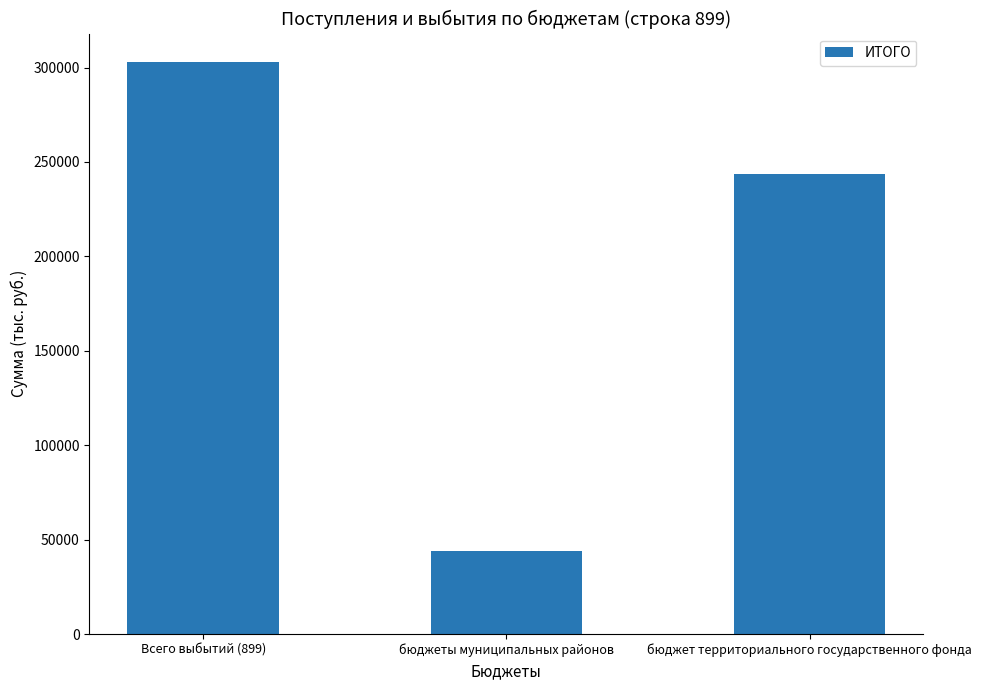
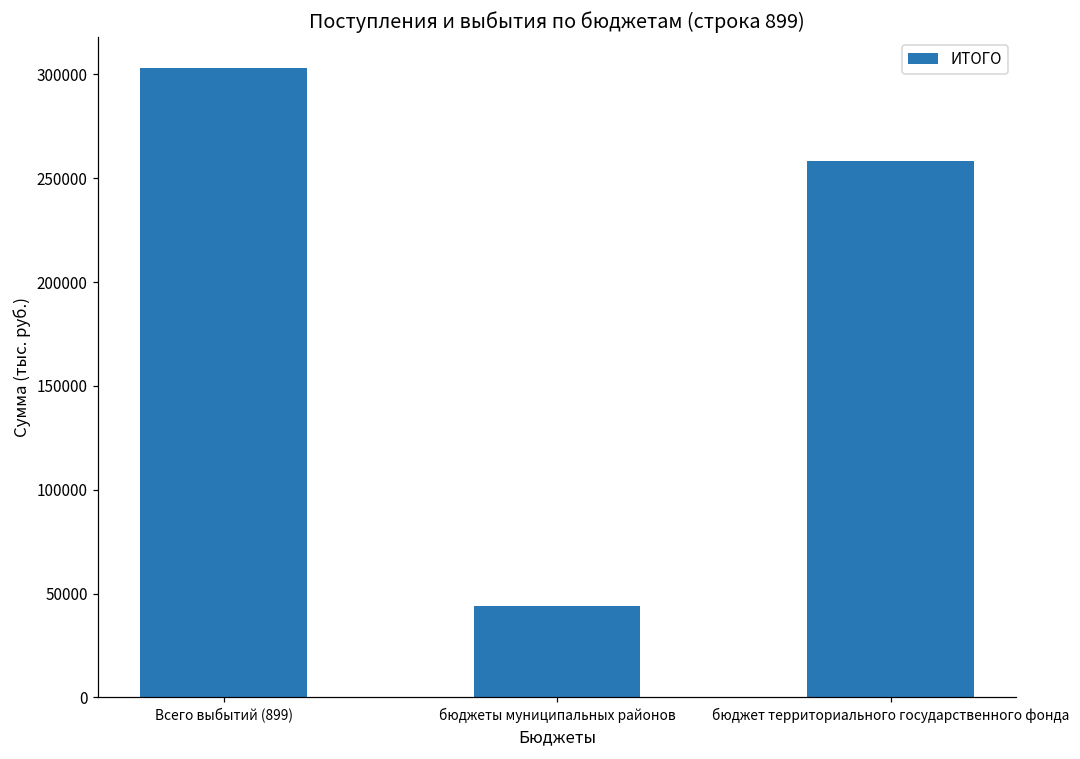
  {
    "Всего выбытий (899)": 303000,
    "бюджеты муниципальных районов": 44000,
-   "бюджет территориального государственного фонда": 243000
+   "бюджет территориального государственного фонда": 258000
  }
